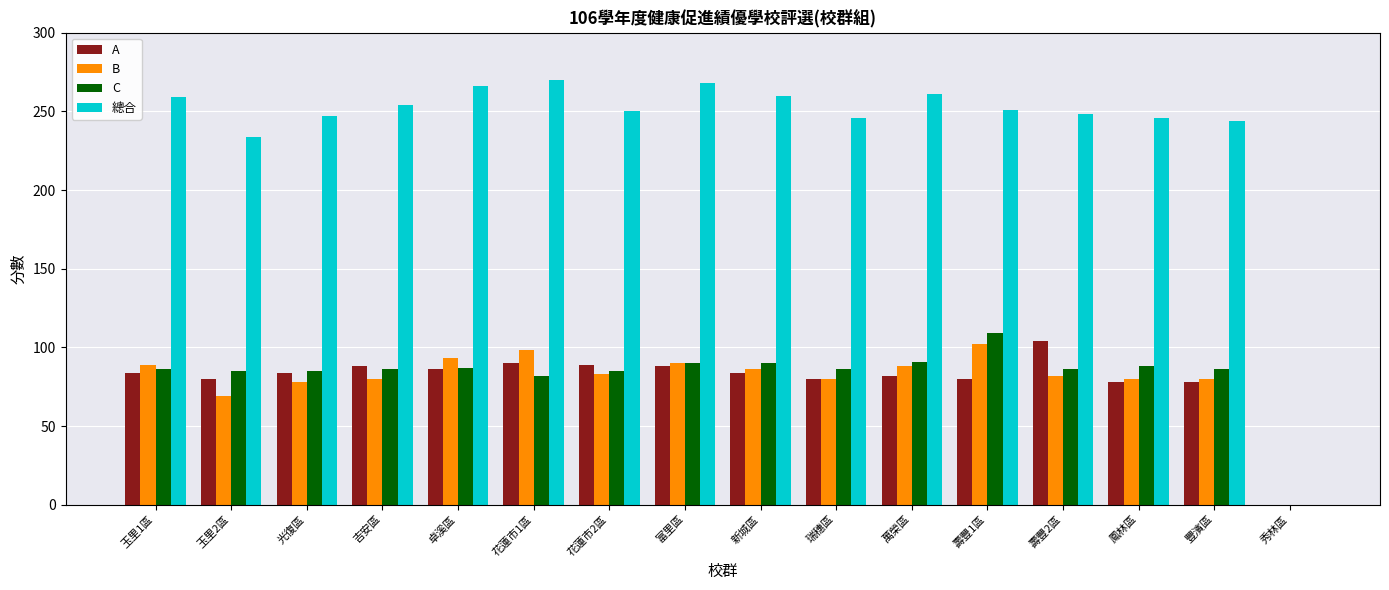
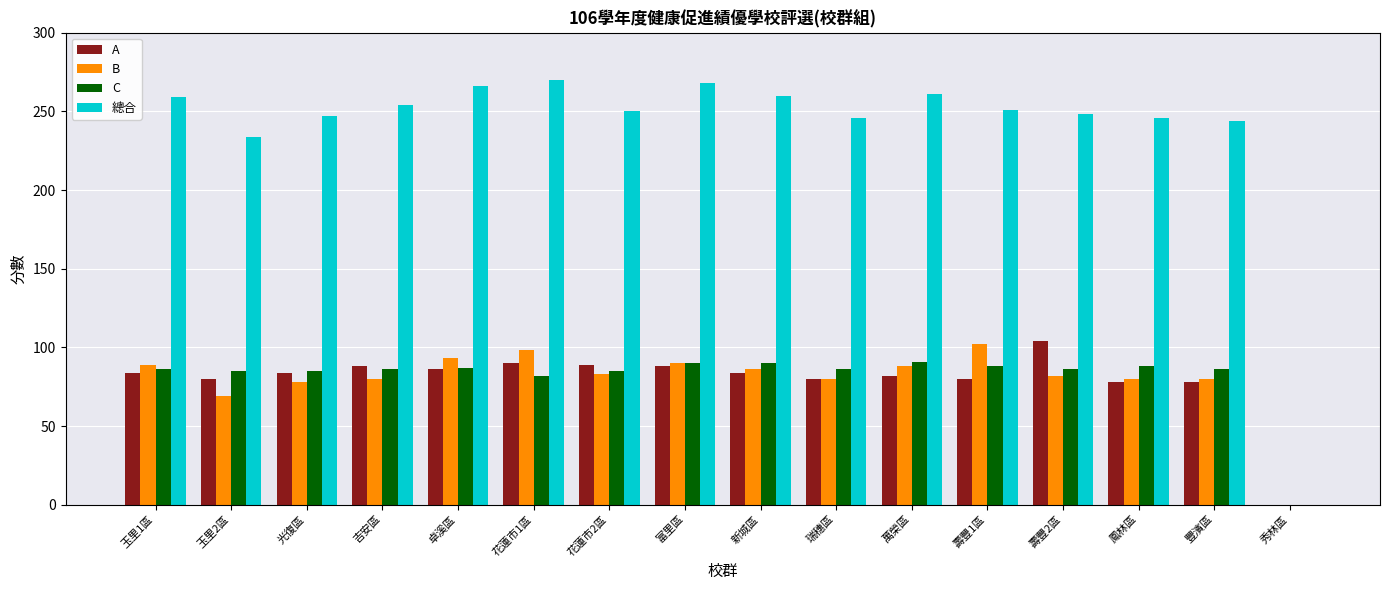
  {
    "A": {
      "玉里1區": 84,
      "玉里2區": 80,
      "光復區": 84,
      "吉安區": 88,
      "卓溪區": 86,
      "花蓮市1區": 90,
      "花蓮市2區": 89,
      "富里區": 88,
      "新城區": 84,
      "瑞穗區": 80,
      "萬榮區": 82,
      "壽豐1區": 80,
      "壽豐2區": 104,
      "鳳林區": 78,
      "豐濱區": 78,
      "秀林區": 0
    },
    "B": {
      "玉里1區": 89,
      "玉里2區": 69,
      "光復區": 78,
      "吉安區": 80,
      "卓溪區": 93,
      "花蓮市1區": 98,
      "花蓮市2區": 83,
      "富里區": 90,
      "新城區": 86,
      "瑞穗區": 80,
      "萬榮區": 88,
      "壽豐1區": 102,
      "壽豐2區": 82,
      "鳳林區": 80,
      "豐濱區": 80,
      "秀林區": 0
    },
    "C": {
      "玉里1區": 86,
      "玉里2區": 85,
      "光復區": 85,
      "吉安區": 86,
      "卓溪區": 87,
      "花蓮市1區": 82,
      "花蓮市2區": 85,
      "富里區": 90,
      "新城區": 90,
      "瑞穗區": 86,
      "萬榮區": 91,
-     "壽豐1區": 109,
+     "壽豐1區": 88,
      "壽豐2區": 86,
      "鳳林區": 88,
      "豐濱區": 86,
      "秀林區": 0
    },
    "總合": {
      "玉里1區": 259,
      "玉里2區": 234,
      "光復區": 247,
      "吉安區": 254,
      "卓溪區": 266,
      "花蓮市1區": 270,
      "花蓮市2區": 250,
      "富里區": 268,
      "新城區": 260,
      "瑞穗區": 246,
      "萬榮區": 261,
      "壽豐1區": 251,
      "壽豐2區": 248,
      "鳳林區": 246,
      "豐濱區": 244,
      "秀林區": 0
    }
  }
